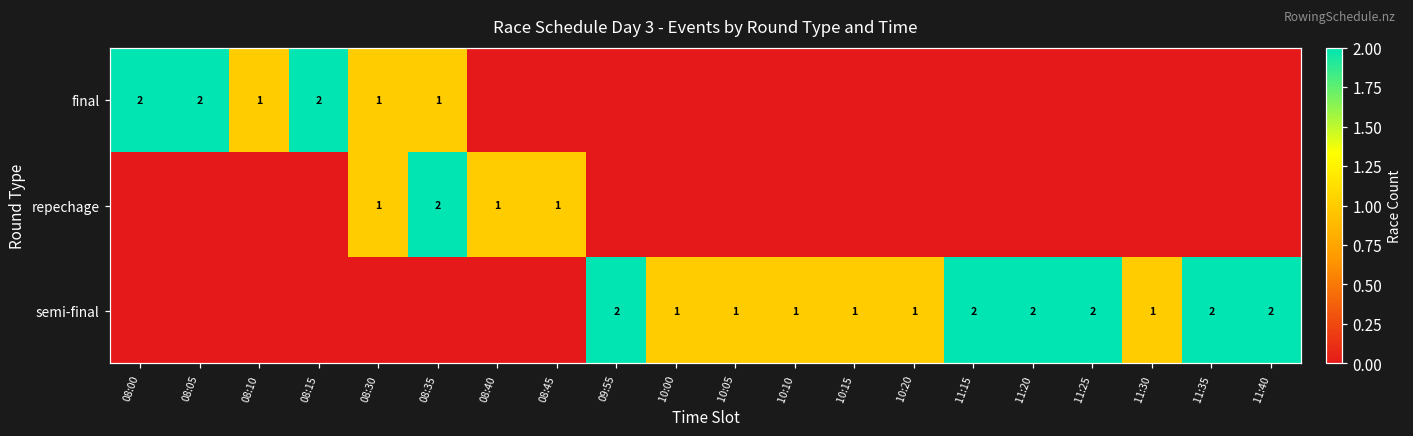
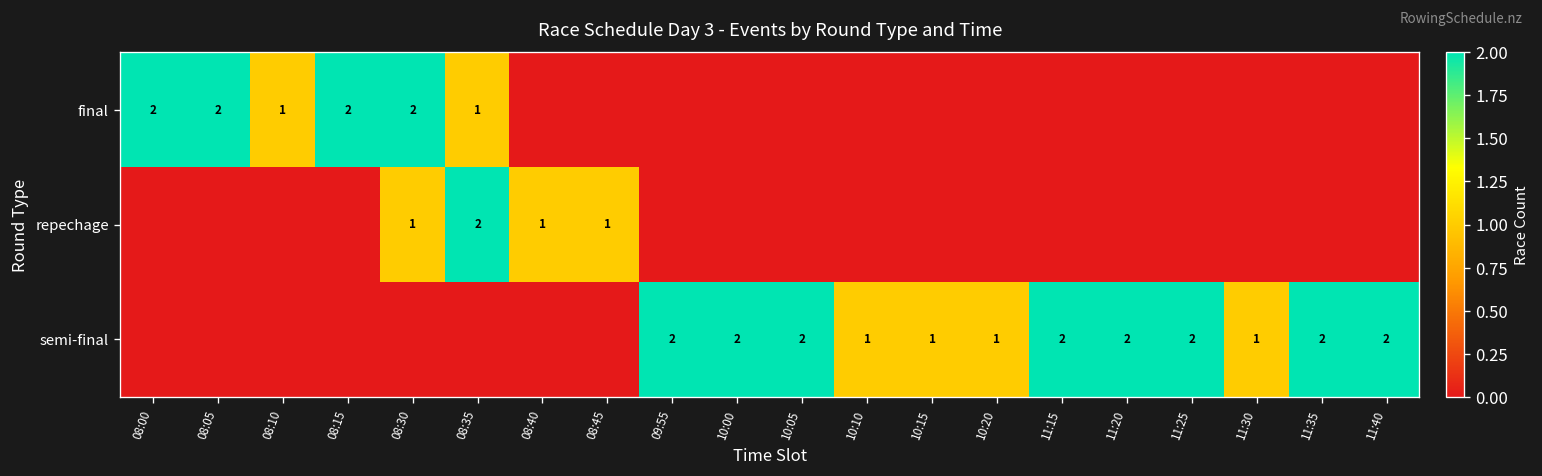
  {
    "final": {
      "08:00": 2,
      "08:05": 2,
      "08:10": 1,
      "08:15": 2,
-     "08:30": 1,
+     "08:30": 2,
      "08:35": 1
    },
    "repechage": {
      "08:30": 1,
      "08:35": 2,
      "08:40": 1,
      "08:45": 1
    },
    "semi-final": {
      "09:55": 2,
-     "10:00": 1,
-     "10:05": 1,
+     "10:00": 2,
+     "10:05": 2,
      "10:10": 1,
      "10:15": 1,
      "10:20": 1,
      "11:15": 2,
      "11:20": 2,
      "11:25": 2,
      "11:30": 1,
      "11:35": 2,
      "11:40": 2
    }
  }
